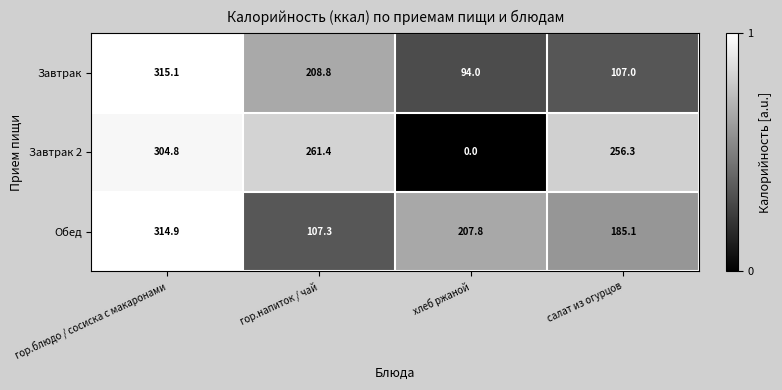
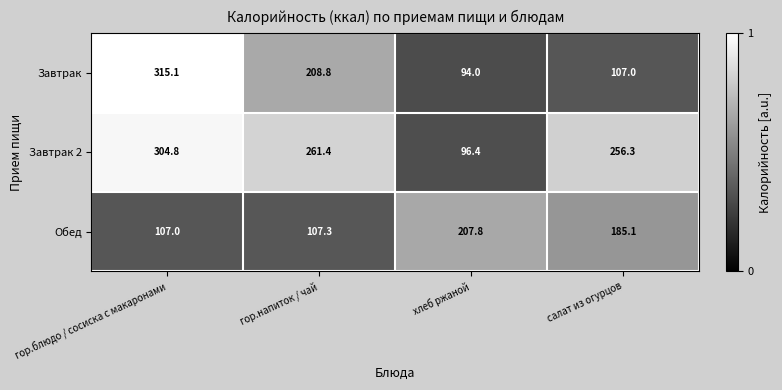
  {
    "Завтрак": {
      "гор.блюдо / сосиска с макаронами": 315.1,
      "гор.напиток / чай": 208.8,
      "хлеб ржаной": 94.0,
      "салат из огурцов": 107.0
    },
    "Завтрак 2": {
      "гор.блюдо / сосиска с макаронами": 304.8,
      "гор.напиток / чай": 261.4,
-     "хлеб ржаной": 0.0,
+     "хлеб ржаной": 96.4,
      "салат из огурцов": 256.3
    },
    "Обед": {
-     "гор.блюдо / сосиска с макаронами": 314.9,
+     "гор.блюдо / сосиска с макаронами": 107.0,
      "гор.напиток / чай": 107.3,
      "хлеб ржаной": 207.8,
      "салат из огурцов": 185.1
    }
  }
